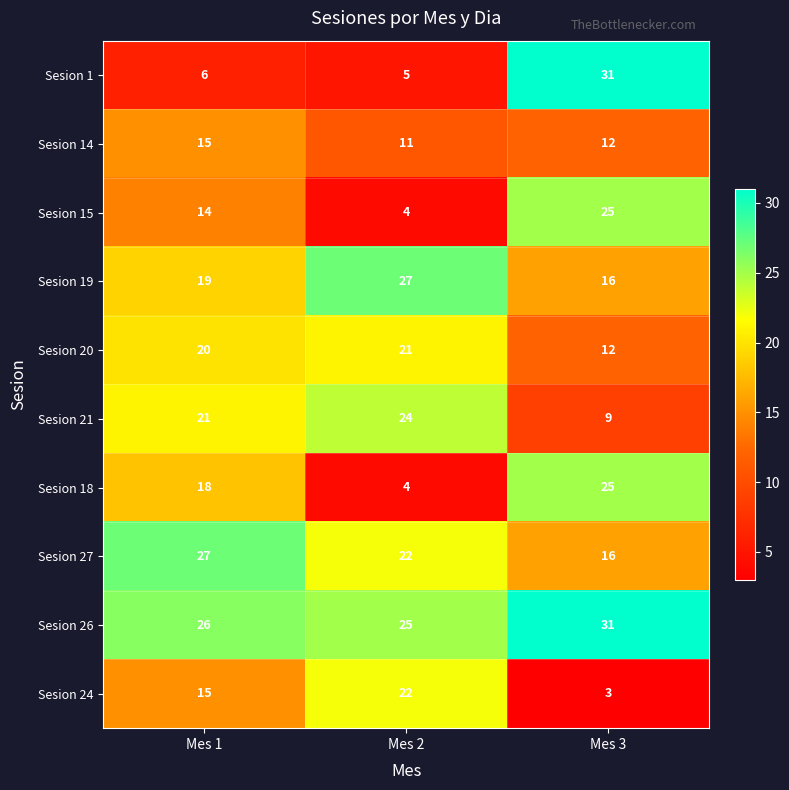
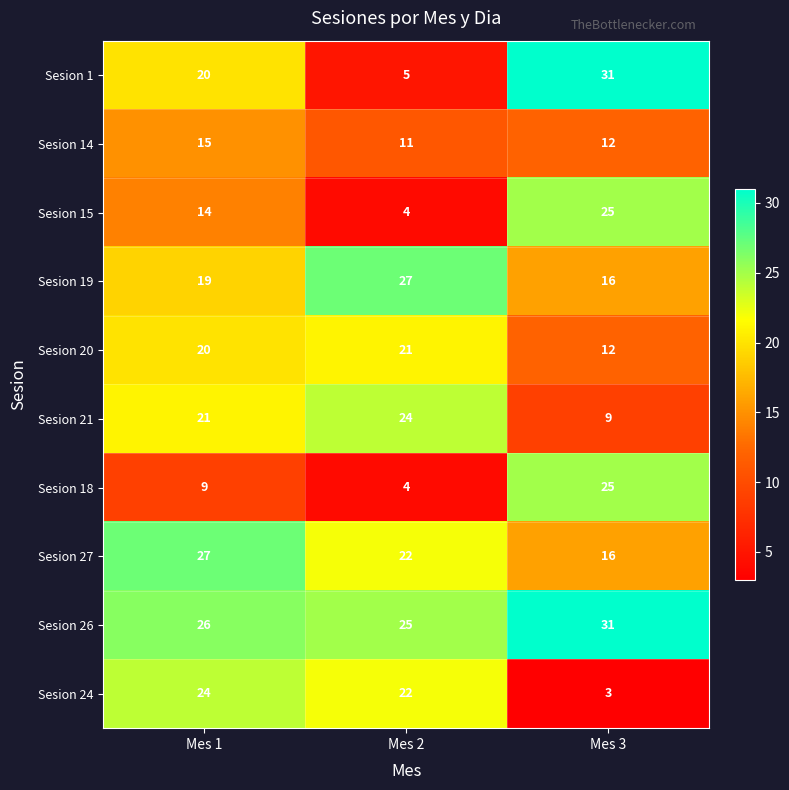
  {
    "Sesion 1": {
-     "Mes 1": 6,
+     "Mes 1": 20,
      "Mes 2": 5,
      "Mes 3": 31
    },
    "Sesion 14": {
      "Mes 1": 15,
      "Mes 2": 11,
      "Mes 3": 12
    },
    "Sesion 15": {
      "Mes 1": 14,
      "Mes 2": 4,
      "Mes 3": 25
    },
    "Sesion 19": {
      "Mes 1": 19,
      "Mes 2": 27,
      "Mes 3": 16
    },
    "Sesion 20": {
      "Mes 1": 20,
      "Mes 2": 21,
      "Mes 3": 12
    },
    "Sesion 21": {
      "Mes 1": 21,
      "Mes 2": 24,
      "Mes 3": 9
    },
    "Sesion 18": {
-     "Mes 1": 18,
+     "Mes 1": 9,
      "Mes 2": 4,
      "Mes 3": 25
    },
    "Sesion 27": {
      "Mes 1": 27,
      "Mes 2": 22,
      "Mes 3": 16
    },
    "Sesion 26": {
      "Mes 1": 26,
      "Mes 2": 25,
      "Mes 3": 31
    },
    "Sesion 24": {
-     "Mes 1": 15,
+     "Mes 1": 24,
      "Mes 2": 22,
      "Mes 3": 3
    }
  }
